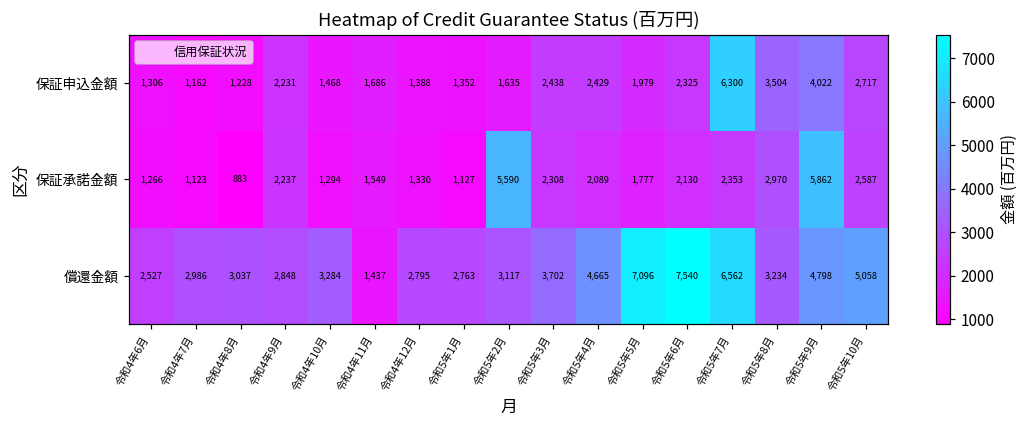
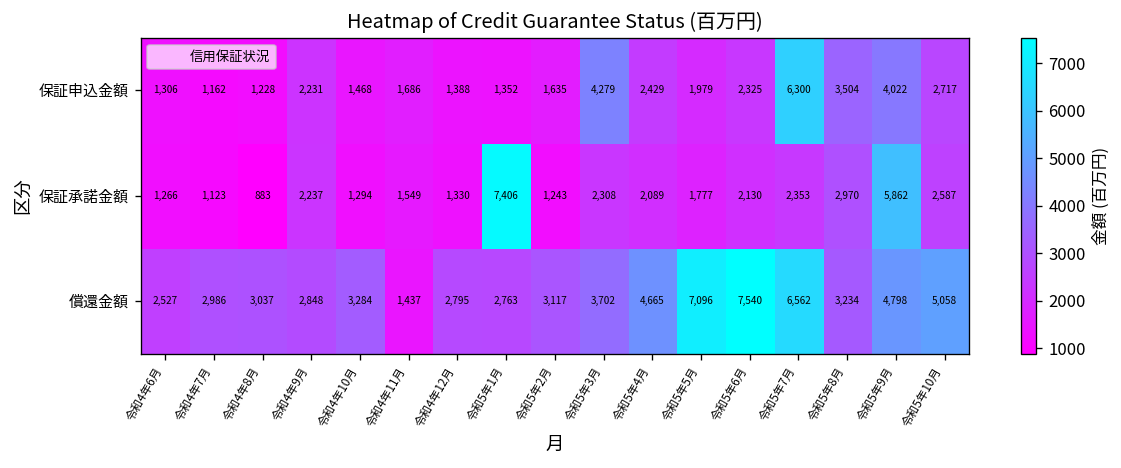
  {
    "保証申込金額": {
      "令和4年6月": "1,306",
      "令和4年7月": "1,162",
      "令和4年8月": "1,228",
      "令和4年9月": "2,231",
      "令和4年10月": "1,468",
      "令和4年11月": "1,686",
      "令和4年12月": "1,388",
      "令和5年1月": "1,352",
      "令和5年2月": "1,635",
-     "令和5年3月": "2,438",
+     "令和5年3月": "4,279",
      "令和5年4月": "2,429",
      "令和5年5月": "1,979",
      "令和5年6月": "2,325",
      "令和5年7月": "6,300",
      "令和5年8月": "3,504",
      "令和5年9月": "4,022",
      "令和5年10月": "2,717"
    },
    "保証承諾金額": {
      "令和4年6月": "1,266",
      "令和4年7月": "1,123",
      "令和4年8月": "883",
      "令和4年9月": "2,237",
      "令和4年10月": "1,294",
      "令和4年11月": "1,549",
      "令和4年12月": "1,330",
-     "令和5年1月": "1,127",
-     "令和5年2月": "5,590",
+     "令和5年1月": "7,406",
+     "令和5年2月": "1,243",
      "令和5年3月": "2,308",
      "令和5年4月": "2,089",
      "令和5年5月": "1,777",
      "令和5年6月": "2,130",
      "令和5年7月": "2,353",
      "令和5年8月": "2,970",
      "令和5年9月": "5,862",
      "令和5年10月": "2,587"
    },
    "償還金額": {
      "令和4年6月": "2,527",
      "令和4年7月": "2,986",
      "令和4年8月": "3,037",
      "令和4年9月": "2,848",
      "令和4年10月": "3,284",
      "令和4年11月": "1,437",
      "令和4年12月": "2,795",
      "令和5年1月": "2,763",
      "令和5年2月": "3,117",
      "令和5年3月": "3,702",
      "令和5年4月": "4,665",
      "令和5年5月": "7,096",
      "令和5年6月": "7,540",
      "令和5年7月": "6,562",
      "令和5年8月": "3,234",
      "令和5年9月": "4,798",
      "令和5年10月": "5,058"
    }
  }
